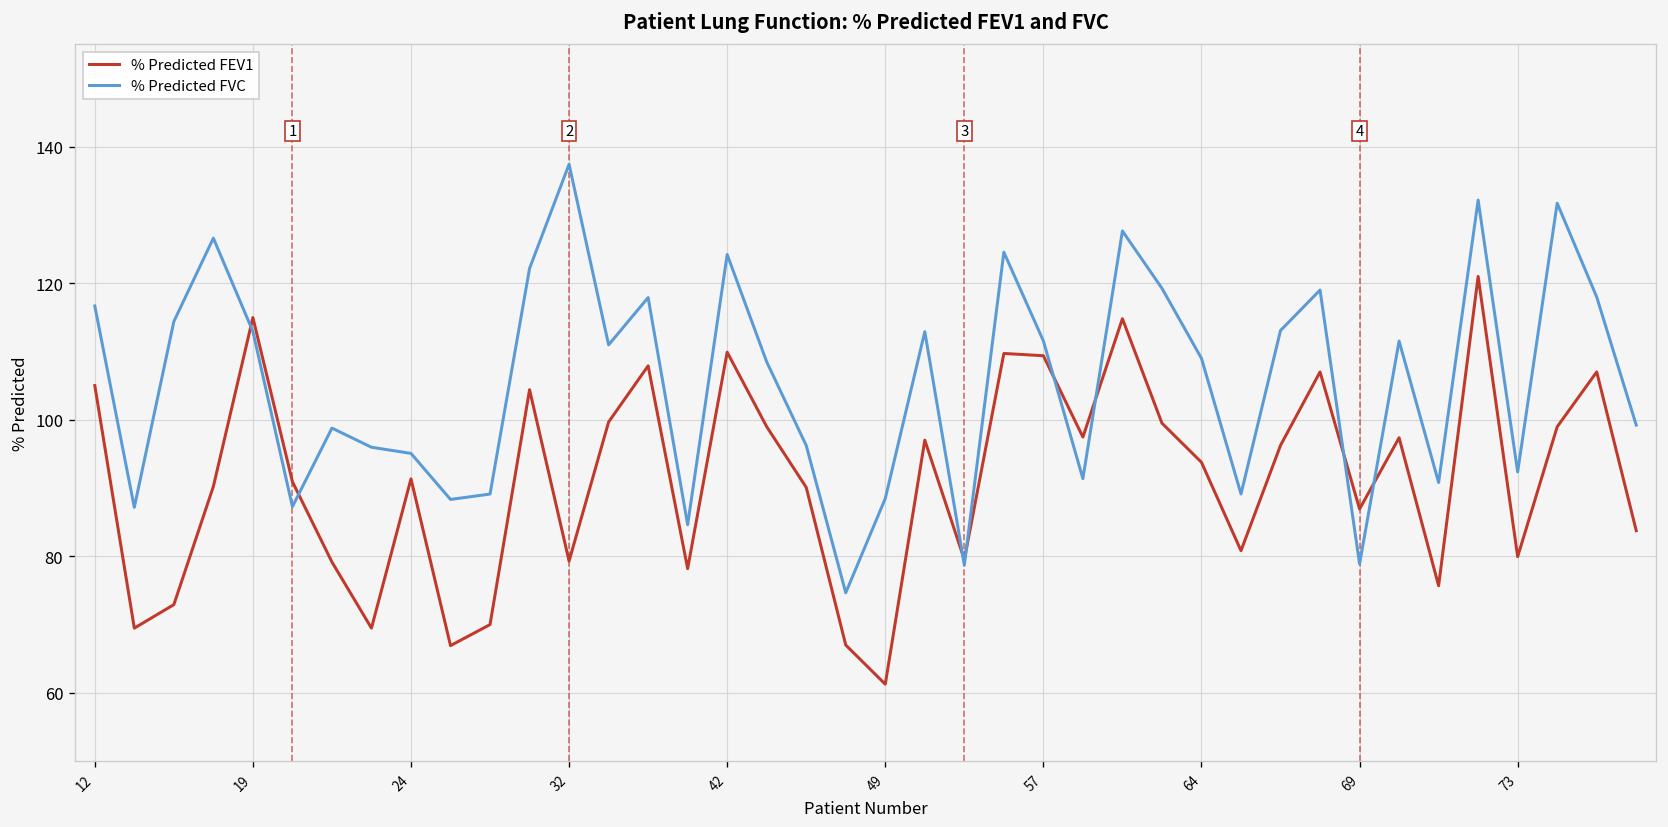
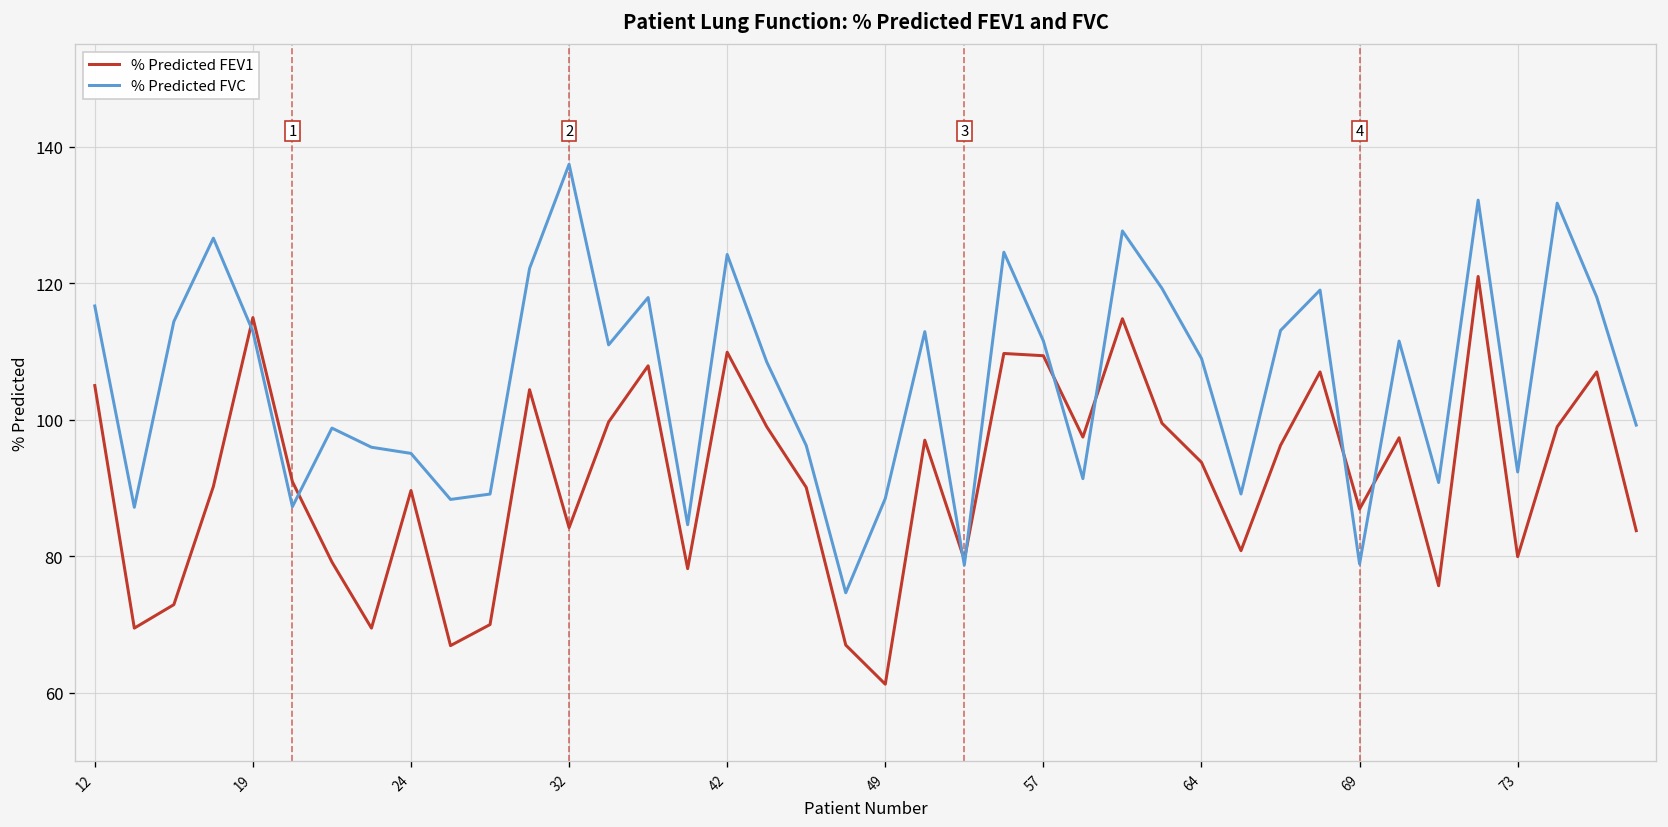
  {
    "% Predicted FEV1": {
      "12": 105,
-     "24": 91,
-     "32": 79,
+     "24": 90,
+     "32": 84,
      "42": 110,
      "49": 61,
      "57": 109,
      "64": 94,
      "69": 87,
      "73": 80
    },
    "% Predicted FVC": {
      "12": 117,
      "24": 95,
      "42": 124,
      "49": 88,
      "57": 112,
      "64": 109,
      "69": 79,
      "73": 92
    }
  }
